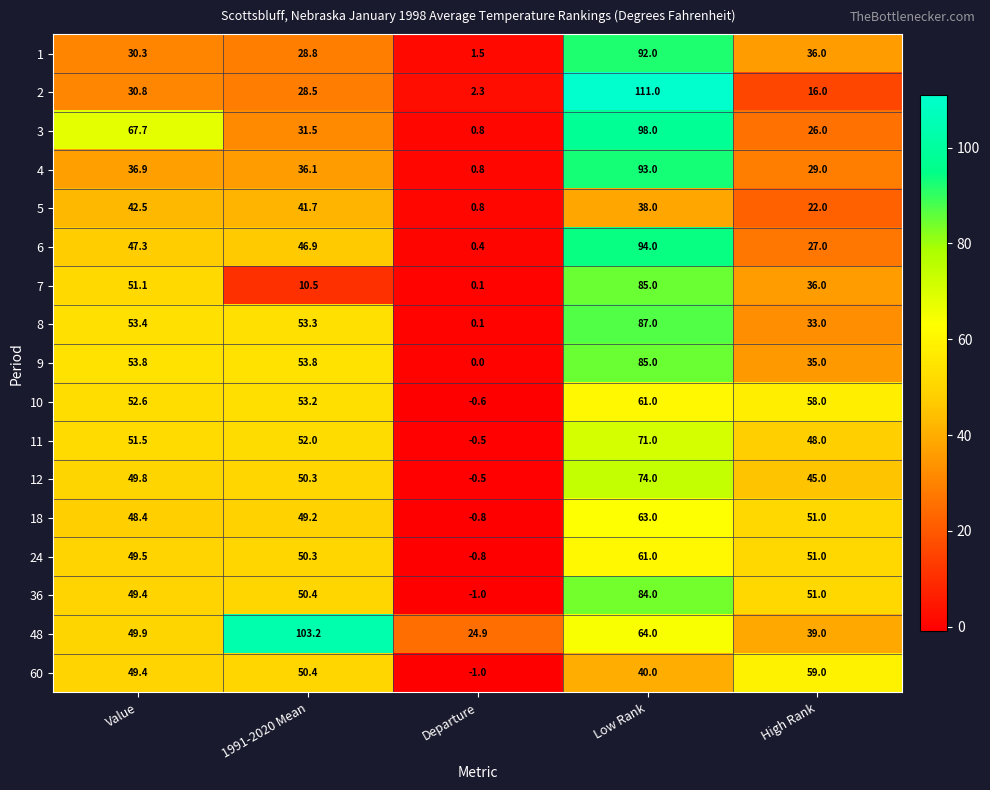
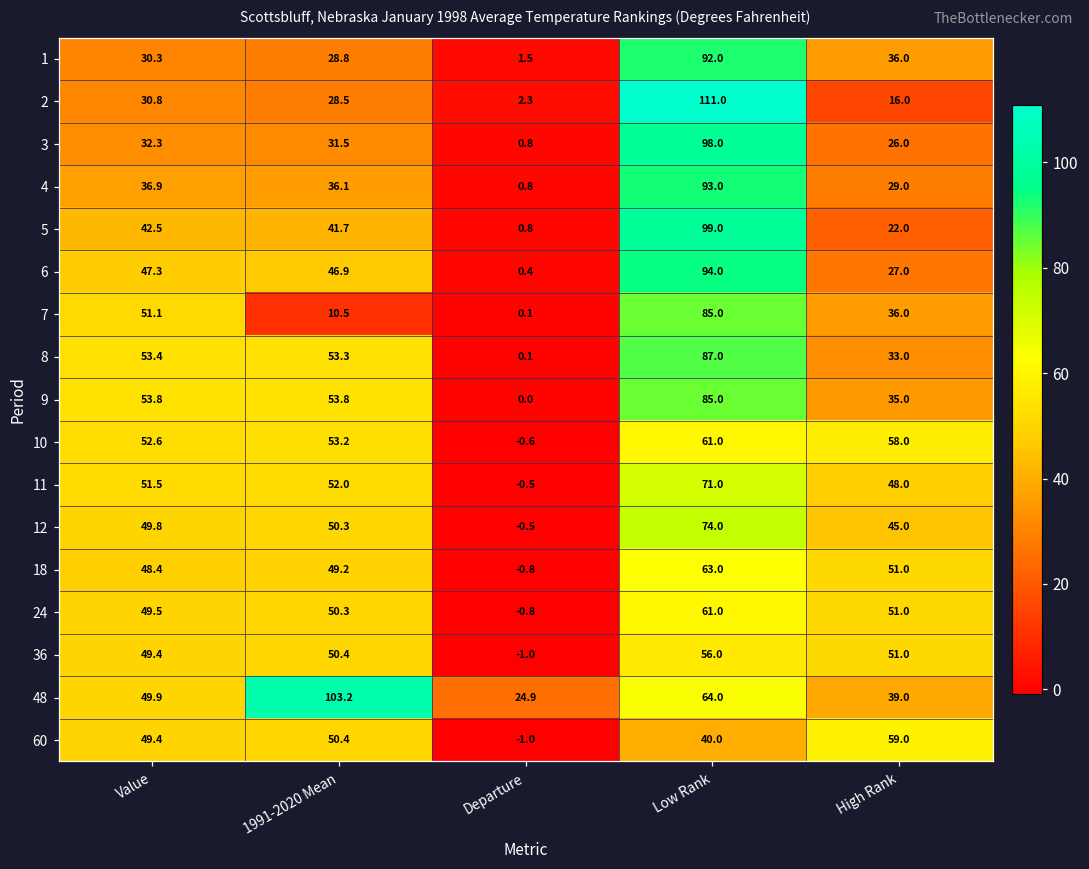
  {
    "1": {
      "Value": 30.3,
      "1991-2020 Mean": 28.8,
      "Departure": 1.5,
      "Low Rank": 92.0,
      "High Rank": 36.0
    },
    "2": {
      "Value": 30.8,
      "1991-2020 Mean": 28.5,
      "Departure": 2.3,
      "Low Rank": 111.0,
      "High Rank": 16.0
    },
    "3": {
-     "Value": 67.7,
+     "Value": 32.3,
      "1991-2020 Mean": 31.5,
      "Departure": 0.8,
      "Low Rank": 98.0,
      "High Rank": 26.0
    },
    "4": {
      "Value": 36.9,
      "1991-2020 Mean": 36.1,
      "Departure": 0.8,
      "Low Rank": 93.0,
      "High Rank": 29.0
    },
    "5": {
      "Value": 42.5,
      "1991-2020 Mean": 41.7,
      "Departure": 0.8,
-     "Low Rank": 38.0,
+     "Low Rank": 99.0,
      "High Rank": 22.0
    },
    "6": {
      "Value": 47.3,
      "1991-2020 Mean": 46.9,
      "Departure": 0.4,
      "Low Rank": 94.0,
      "High Rank": 27.0
    },
    "7": {
      "Value": 51.1,
      "1991-2020 Mean": 10.5,
      "Departure": 0.1,
      "Low Rank": 85.0,
      "High Rank": 36.0
    },
    "8": {
      "Value": 53.4,
      "1991-2020 Mean": 53.3,
      "Departure": 0.1,
      "Low Rank": 87.0,
      "High Rank": 33.0
    },
    "9": {
      "Value": 53.8,
      "1991-2020 Mean": 53.8,
      "Departure": 0.0,
      "Low Rank": 85.0,
      "High Rank": 35.0
    },
    "10": {
      "Value": 52.6,
      "1991-2020 Mean": 53.2,
      "Departure": -0.6,
      "Low Rank": 61.0,
      "High Rank": 58.0
    },
    "11": {
      "Value": 51.5,
      "1991-2020 Mean": 52.0,
      "Departure": -0.5,
      "Low Rank": 71.0,
      "High Rank": 48.0
    },
    "12": {
      "Value": 49.8,
      "1991-2020 Mean": 50.3,
      "Departure": -0.5,
      "Low Rank": 74.0,
      "High Rank": 45.0
    },
    "18": {
      "Value": 48.4,
      "1991-2020 Mean": 49.2,
      "Departure": -0.8,
      "Low Rank": 63.0,
      "High Rank": 51.0
    },
    "24": {
      "Value": 49.5,
      "1991-2020 Mean": 50.3,
      "Departure": -0.8,
      "Low Rank": 61.0,
      "High Rank": 51.0
    },
    "36": {
      "Value": 49.4,
      "1991-2020 Mean": 50.4,
      "Departure": -1.0,
-     "Low Rank": 84.0,
+     "Low Rank": 56.0,
      "High Rank": 51.0
    },
    "48": {
      "Value": 49.9,
      "1991-2020 Mean": 103.2,
      "Departure": 24.9,
      "Low Rank": 64.0,
      "High Rank": 39.0
    },
    "60": {
      "Value": 49.4,
      "1991-2020 Mean": 50.4,
      "Departure": -1.0,
      "Low Rank": 40.0,
      "High Rank": 59.0
    }
  }
